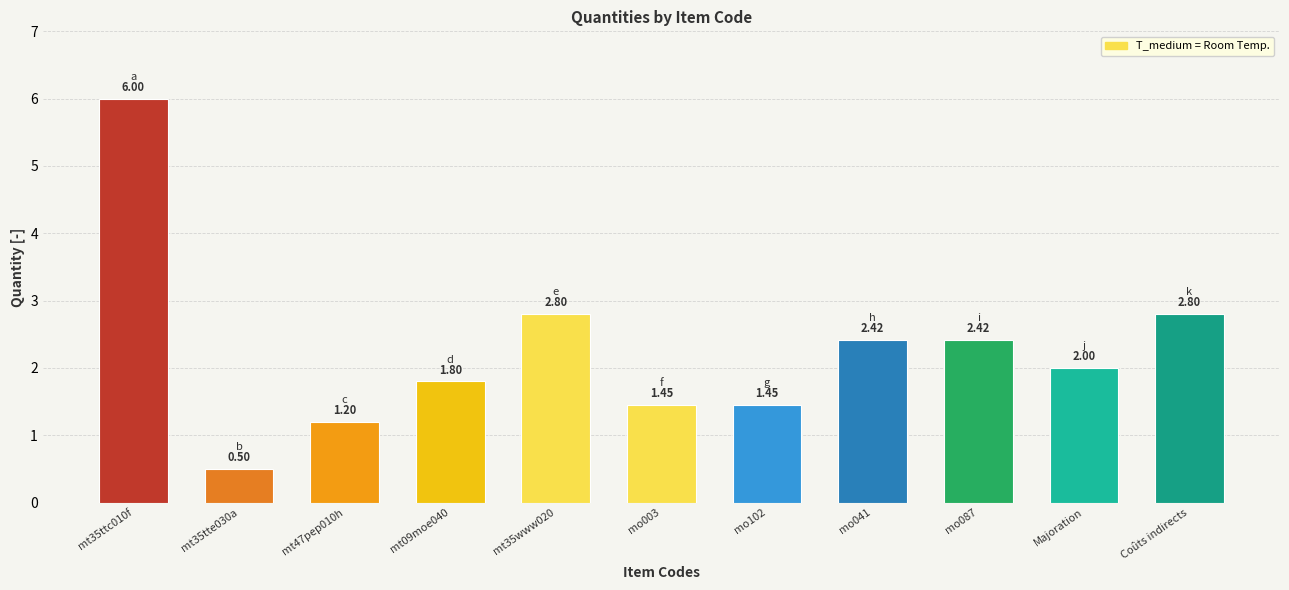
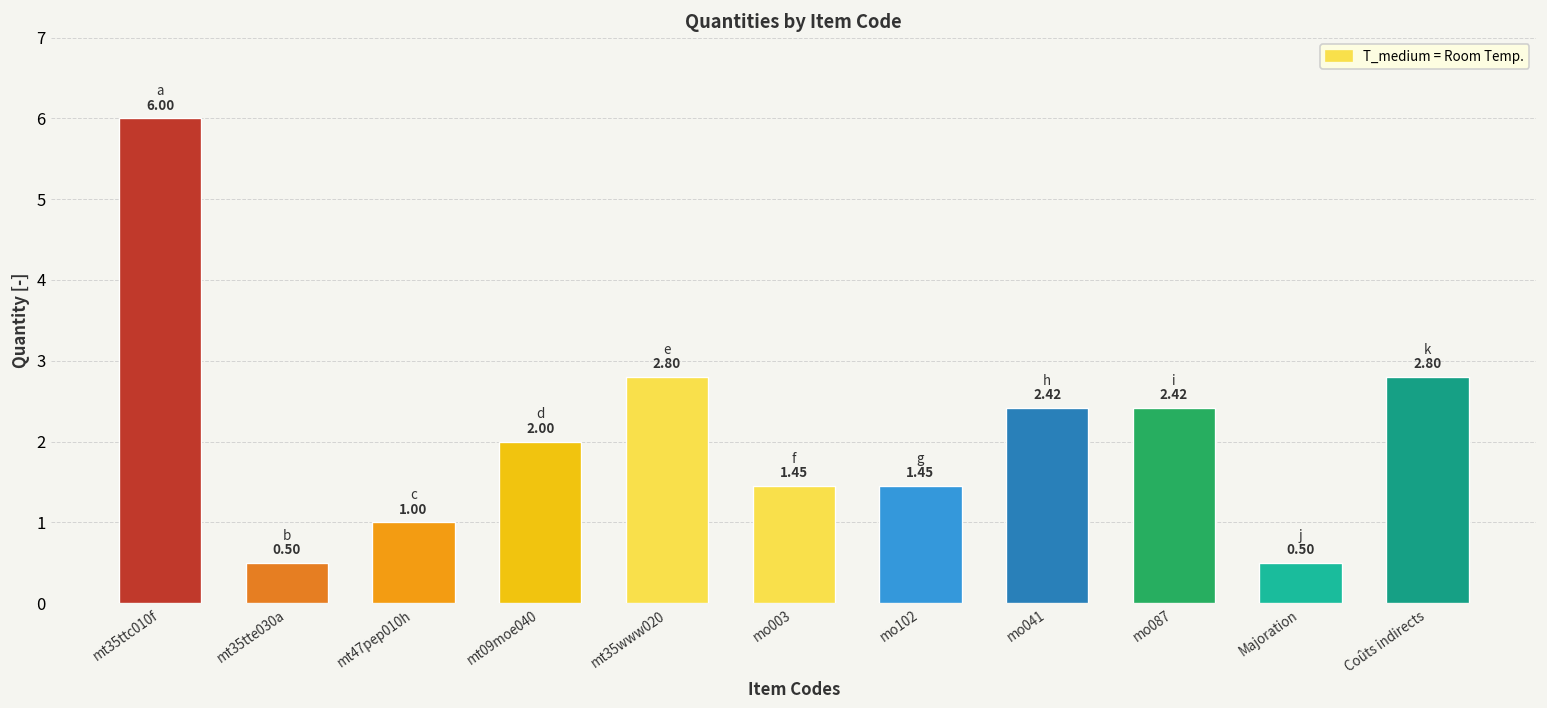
  {
    "mt35ttc010f": 6.00,
    "mt35tte030a": 0.50,
-   "mt47pep010h": 1.20,
-   "mt09moe040": 1.80,
+   "mt47pep010h": 1.00,
+   "mt09moe040": 2.00,
    "mt35www020": 2.80,
    "mo003": 1.45,
    "mo102": 1.45,
    "mo041": 2.42,
    "mo087": 2.42,
-   "Majoration": 2.00,
+   "Majoration": 0.50,
    "Coûts indirects": 2.80
  }
